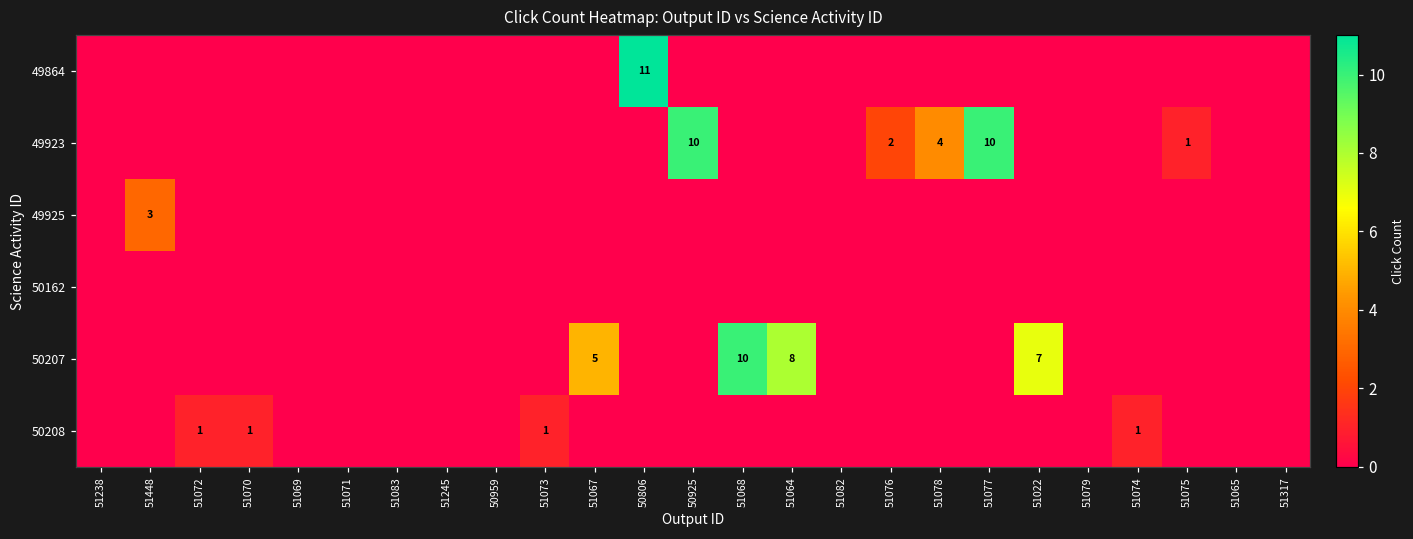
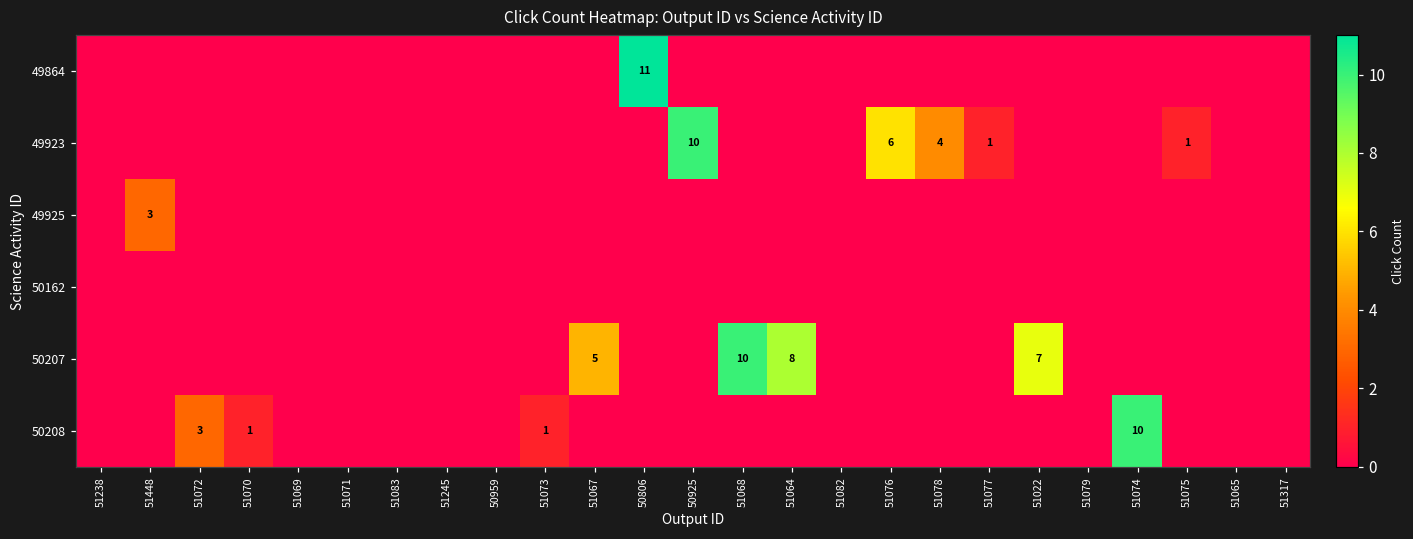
  {
    "49864": {
      "50806": 11
    },
    "49923": {
      "50925": 10,
-     "51076": 2,
+     "51076": 6,
      "51078": 4,
-     "51077": 10,
+     "51077": 1,
      "51075": 1
    },
    "49925": {
      "51448": 3
    },
    "50207": {
      "51067": 5,
      "51068": 10,
      "51064": 8,
      "51022": 7
    },
    "50208": {
-     "51072": 1,
+     "51072": 3,
      "51070": 1,
      "51073": 1,
-     "51074": 1
+     "51074": 10
    }
  }
